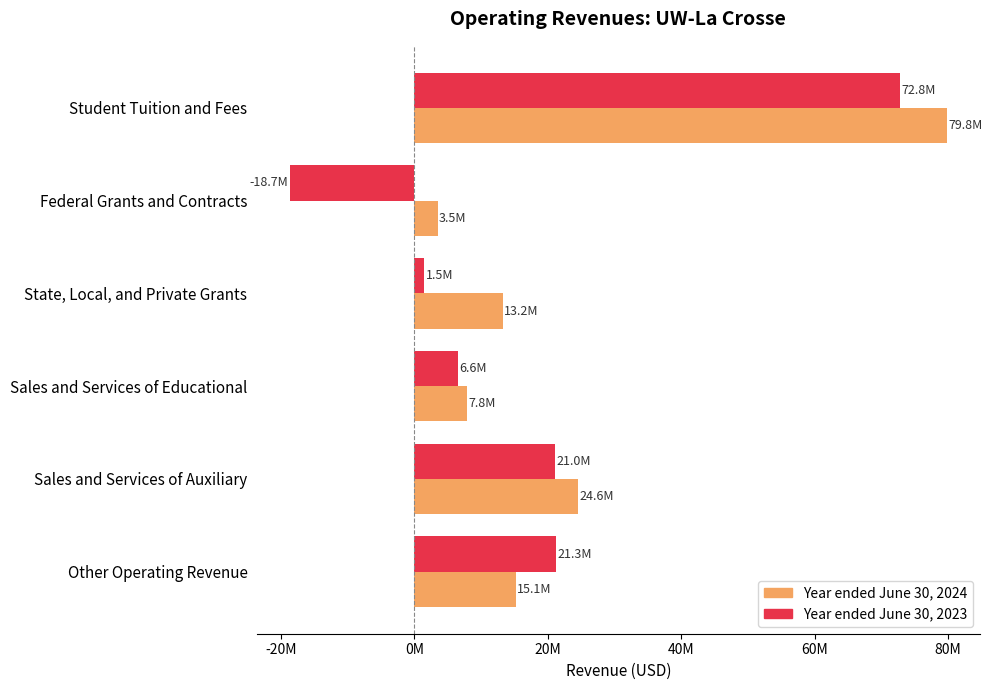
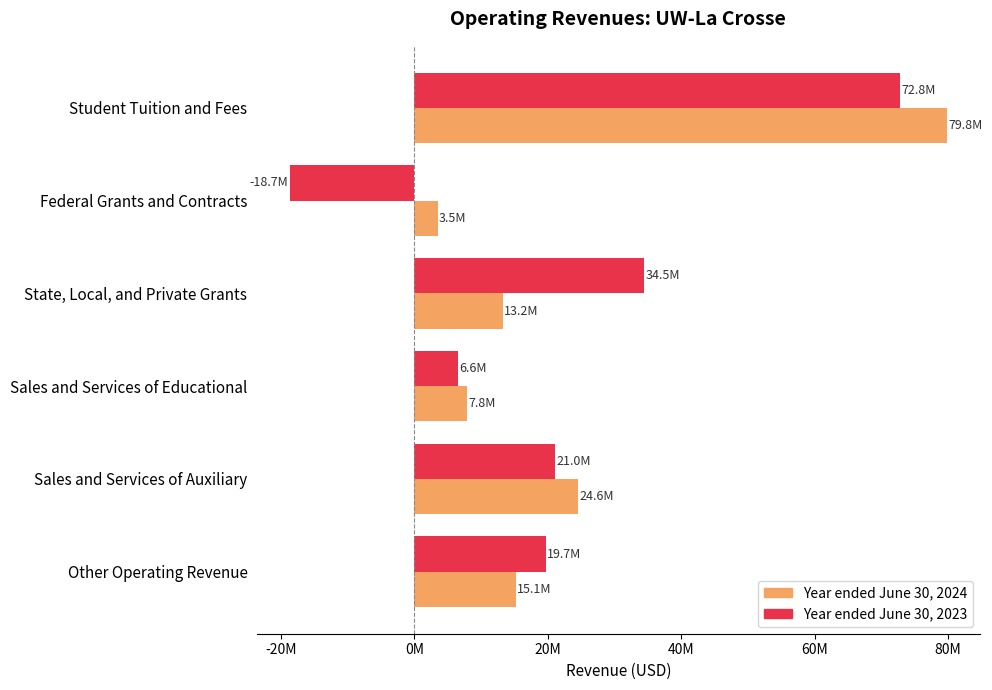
  {
    "Year ended June 30, 2024": {
      "Student Tuition and Fees": "79.8M",
      "Federal Grants and Contracts": "3.5M",
      "State, Local, and Private Grants": "13.2M",
      "Sales and Services of Educational": "7.8M",
      "Sales and Services of Auxiliary": "24.6M",
      "Other Operating Revenue": "15.1M"
    },
    "Year ended June 30, 2023": {
      "Student Tuition and Fees": "72.8M",
      "Federal Grants and Contracts": "-18.7M",
-     "State, Local, and Private Grants": "1.5M",
+     "State, Local, and Private Grants": "34.5M",
      "Sales and Services of Educational": "6.6M",
      "Sales and Services of Auxiliary": "21.0M",
-     "Other Operating Revenue": "21.3M"
+     "Other Operating Revenue": "19.7M"
    }
  }
